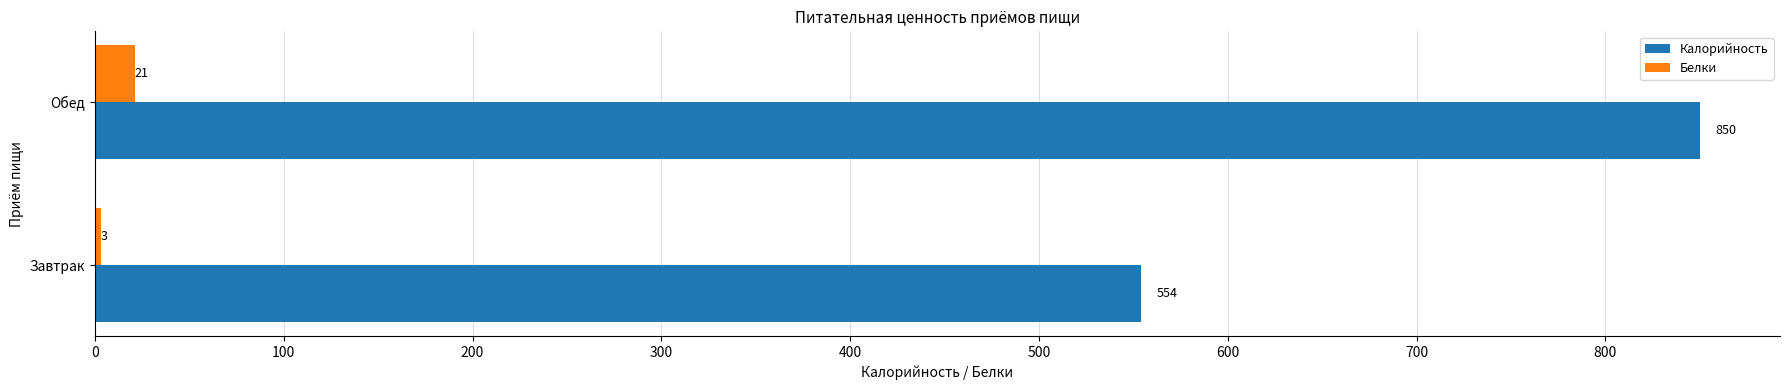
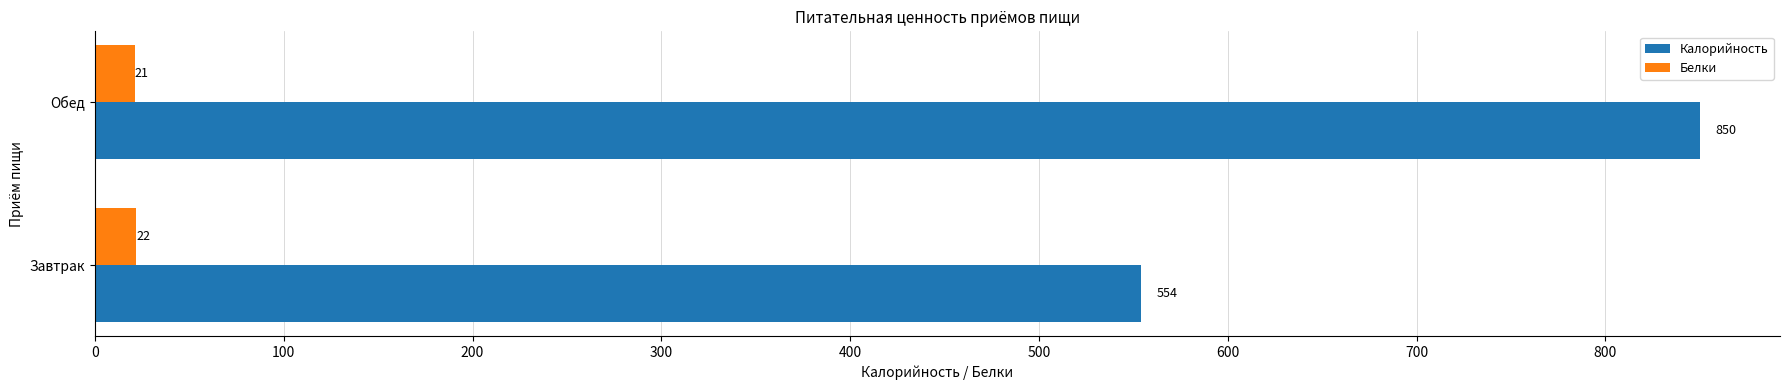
  {
    "Калорийность": {
      "Обед": 850,
      "Завтрак": 554
    },
    "Белки": {
      "Обед": 21,
-     "Завтрак": 3
+     "Завтрак": 22
    }
  }
